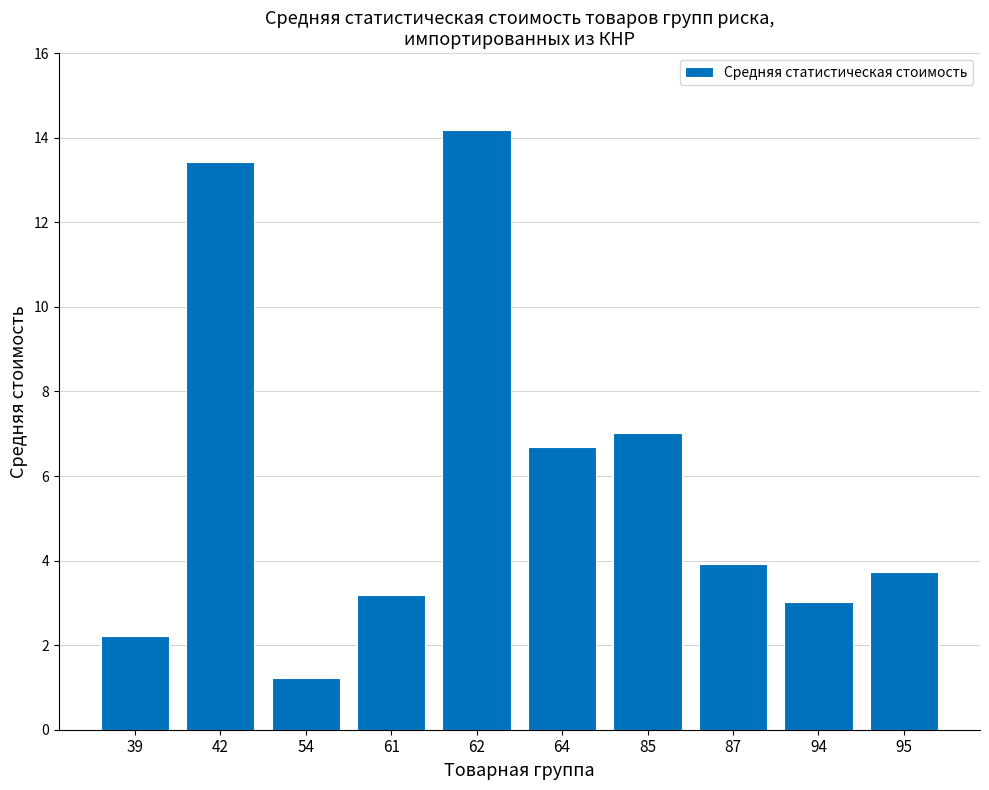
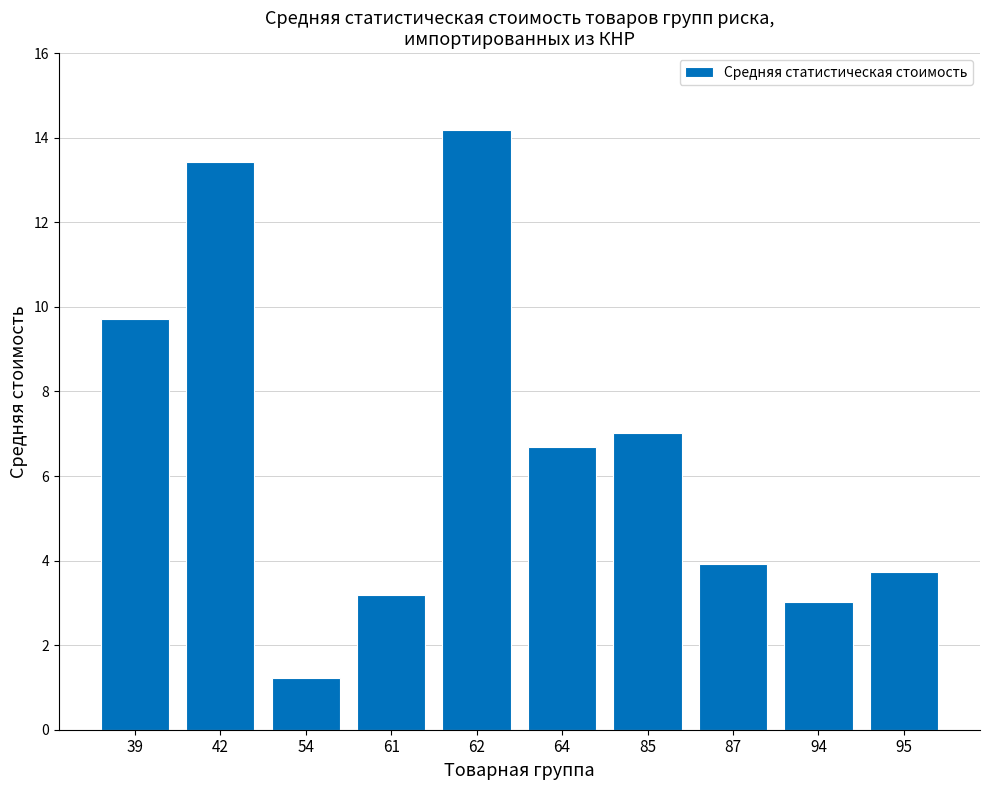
  {
-   "39": 2.2,
+   "39": 9.7,
    "42": 13.4,
    "54": 1.2,
    "61": 3.2,
    "62": 14.2,
    "64": 6.7,
    "85": 7.0,
    "87": 3.9,
    "94": 3.0,
    "95": 3.7
  }
